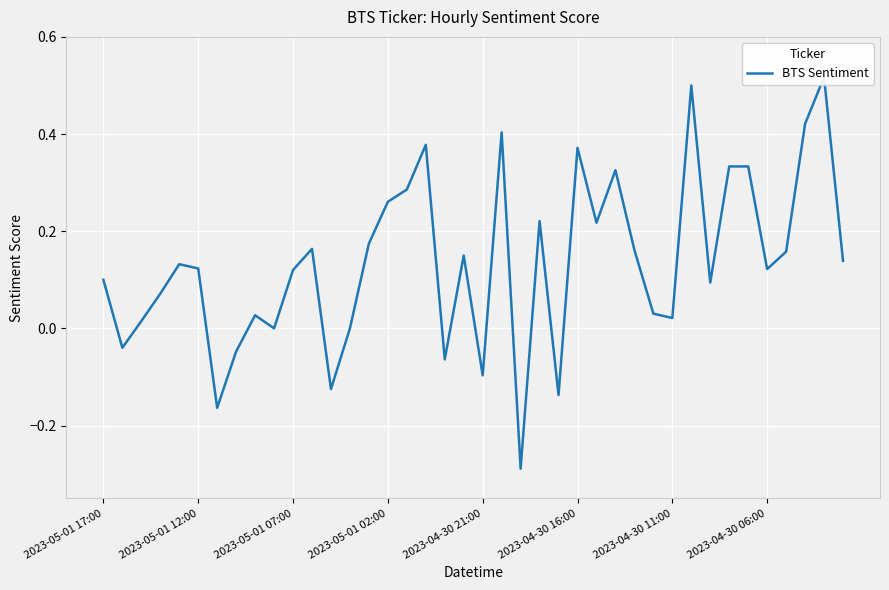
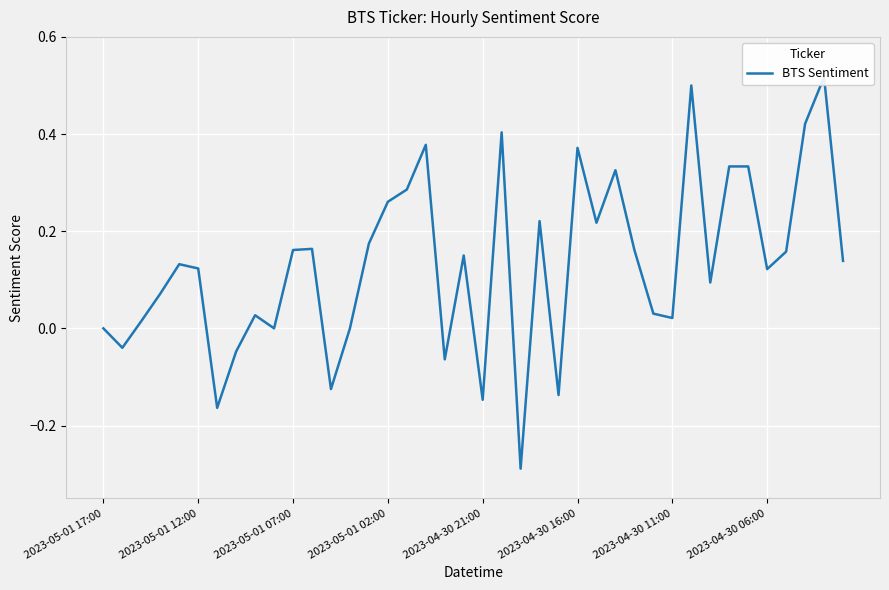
  {
-   "2023-05-01 17:00": 0.1,
+   "2023-05-01 17:00": 0.0,
    "2023-05-01 12:00": 0.12,
-   "2023-05-01 07:00": 0.12,
+   "2023-05-01 07:00": 0.16,
    "2023-05-01 02:00": 0.26,
-   "2023-04-30 21:00": -0.10,
+   "2023-04-30 21:00": -0.15,
    "2023-04-30 16:00": 0.37,
    "2023-04-30 11:00": 0.02,
    "2023-04-30 06:00": 0.12
  }
